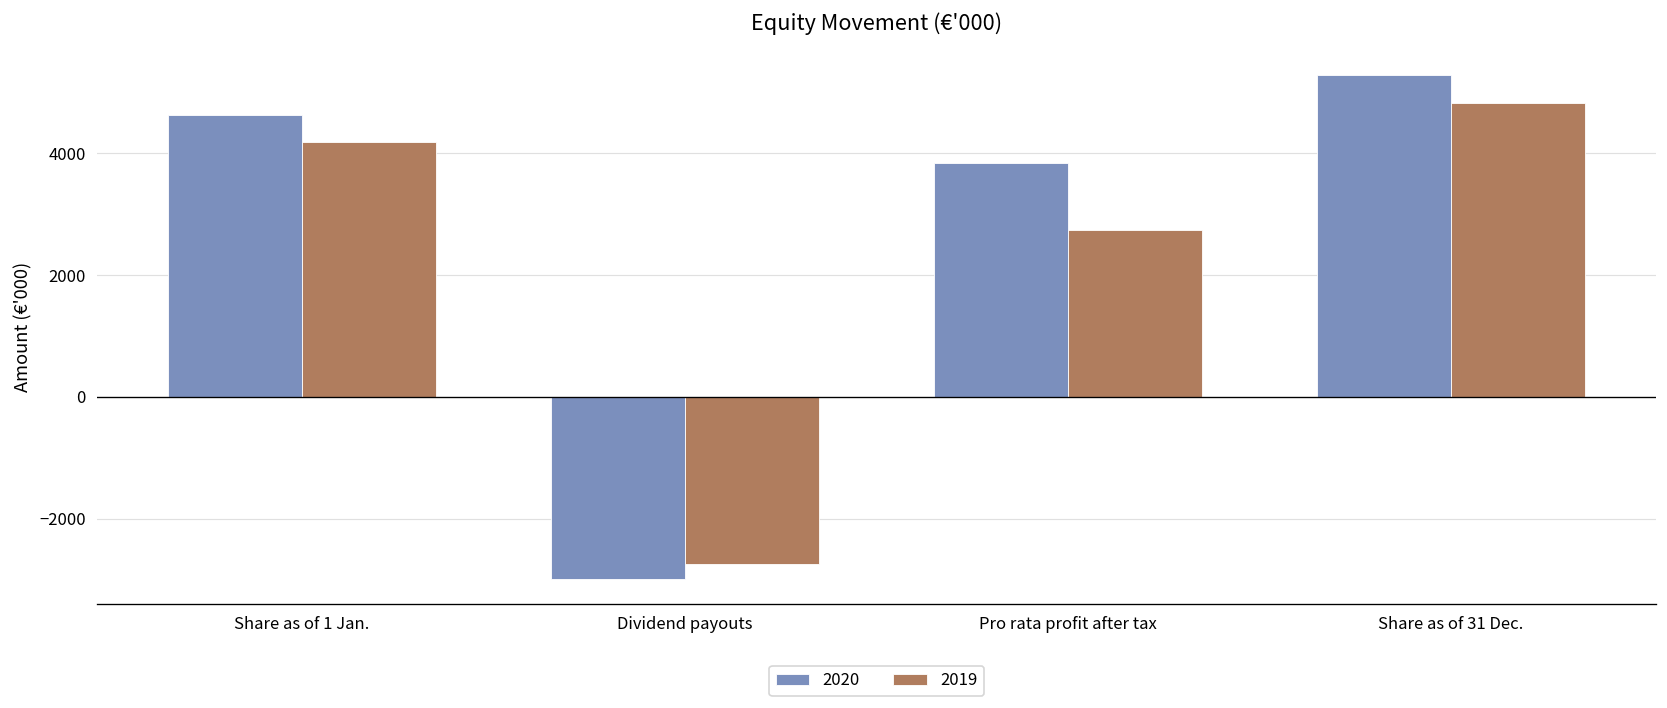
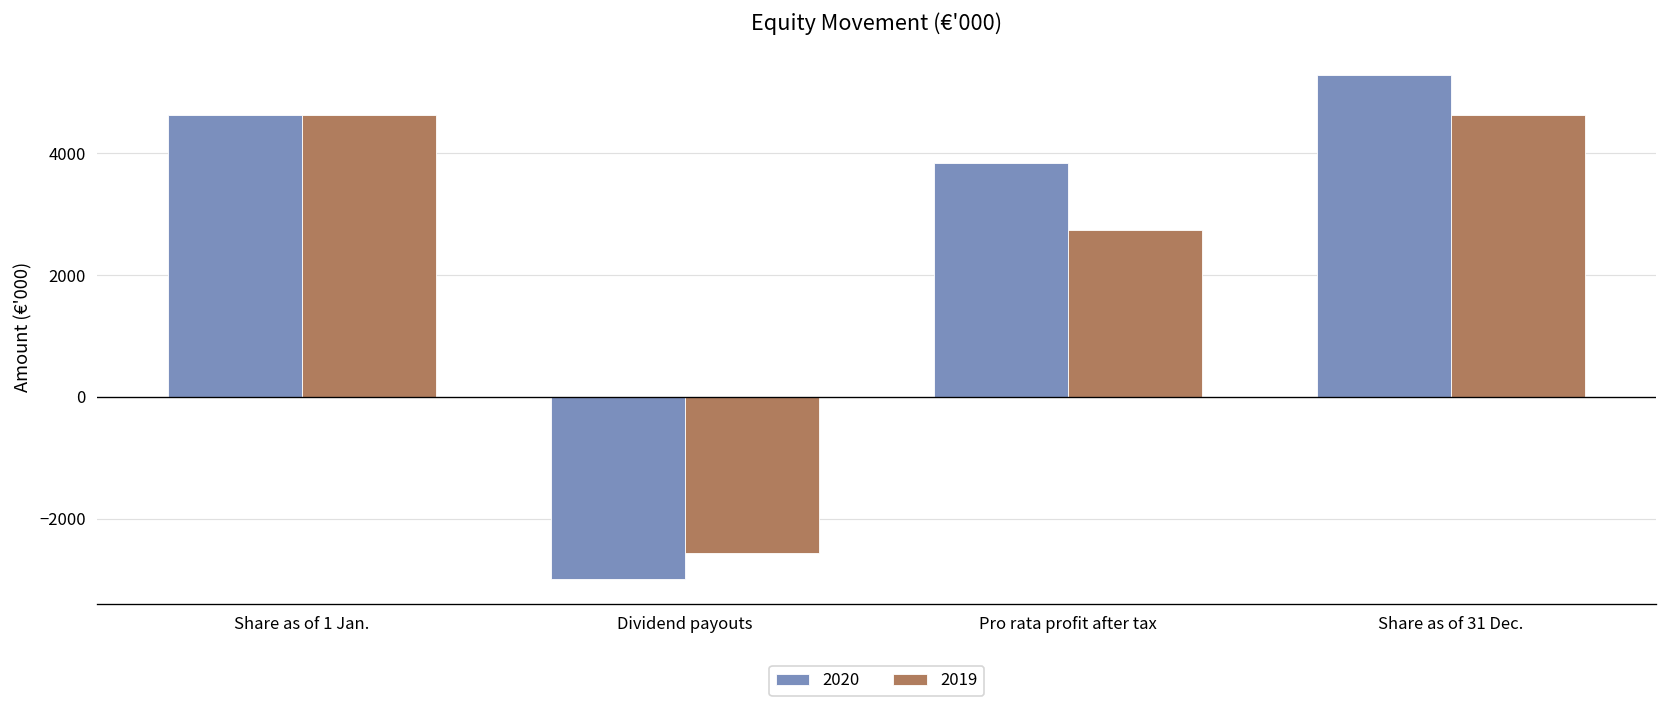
  {
    "2020": {
      "Share as of 1 Jan.": 4600,
      "Dividend payouts": -3000,
      "Pro rata profit after tax": 3800,
      "Share as of 31 Dec.": 5300
    },
    "2019": {
-     "Share as of 1 Jan.": 4200,
-     "Dividend payouts": -2700,
+     "Share as of 1 Jan.": 4600,
+     "Dividend payouts": -2600,
      "Pro rata profit after tax": 2700,
-     "Share as of 31 Dec.": 4800
+     "Share as of 31 Dec.": 4600
    }
  }
